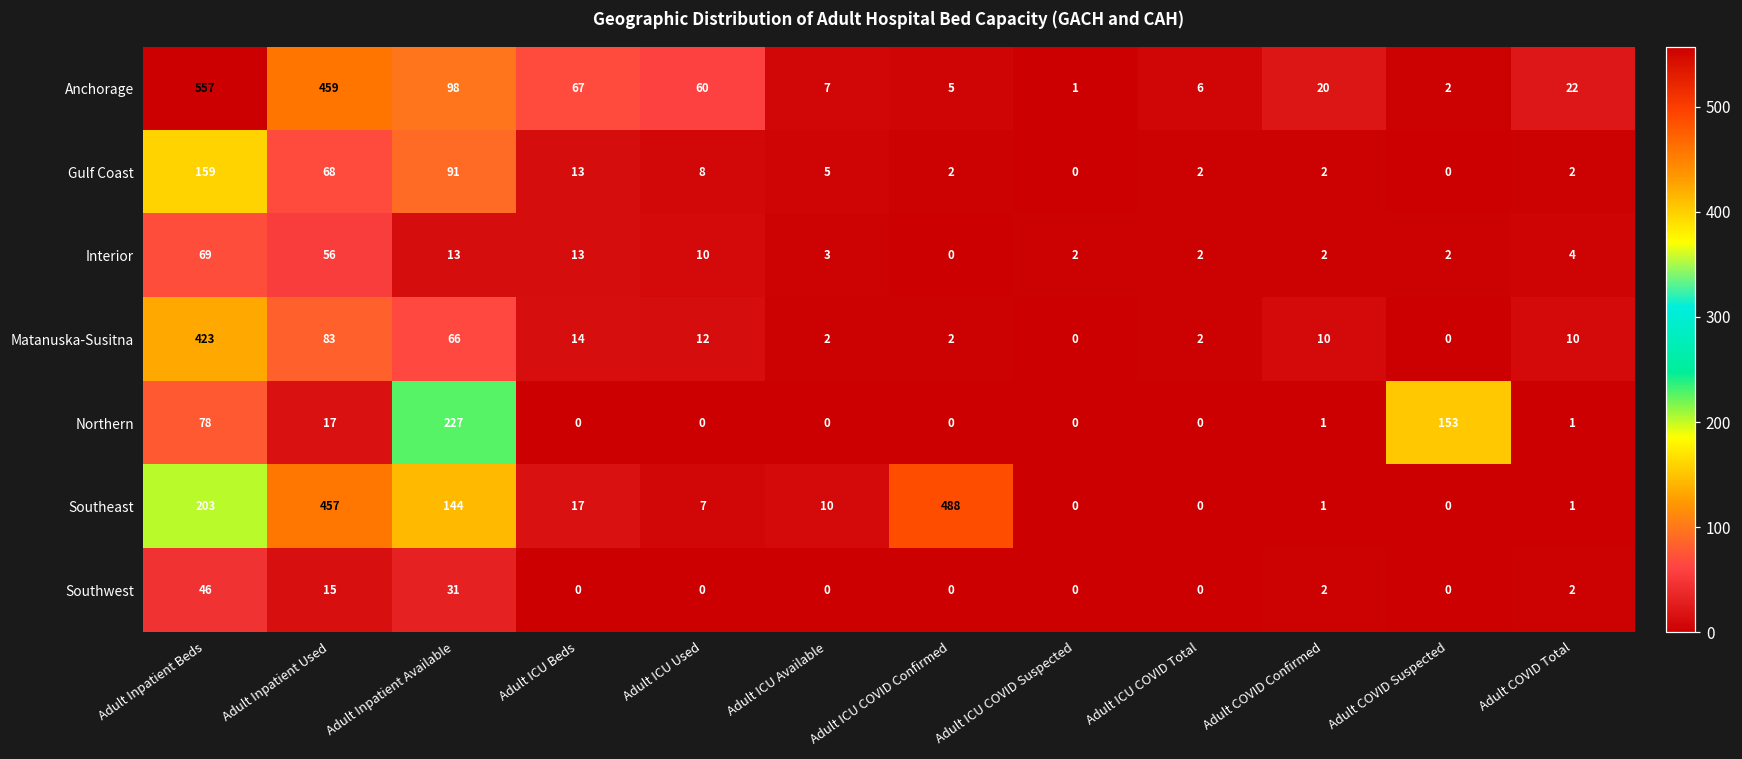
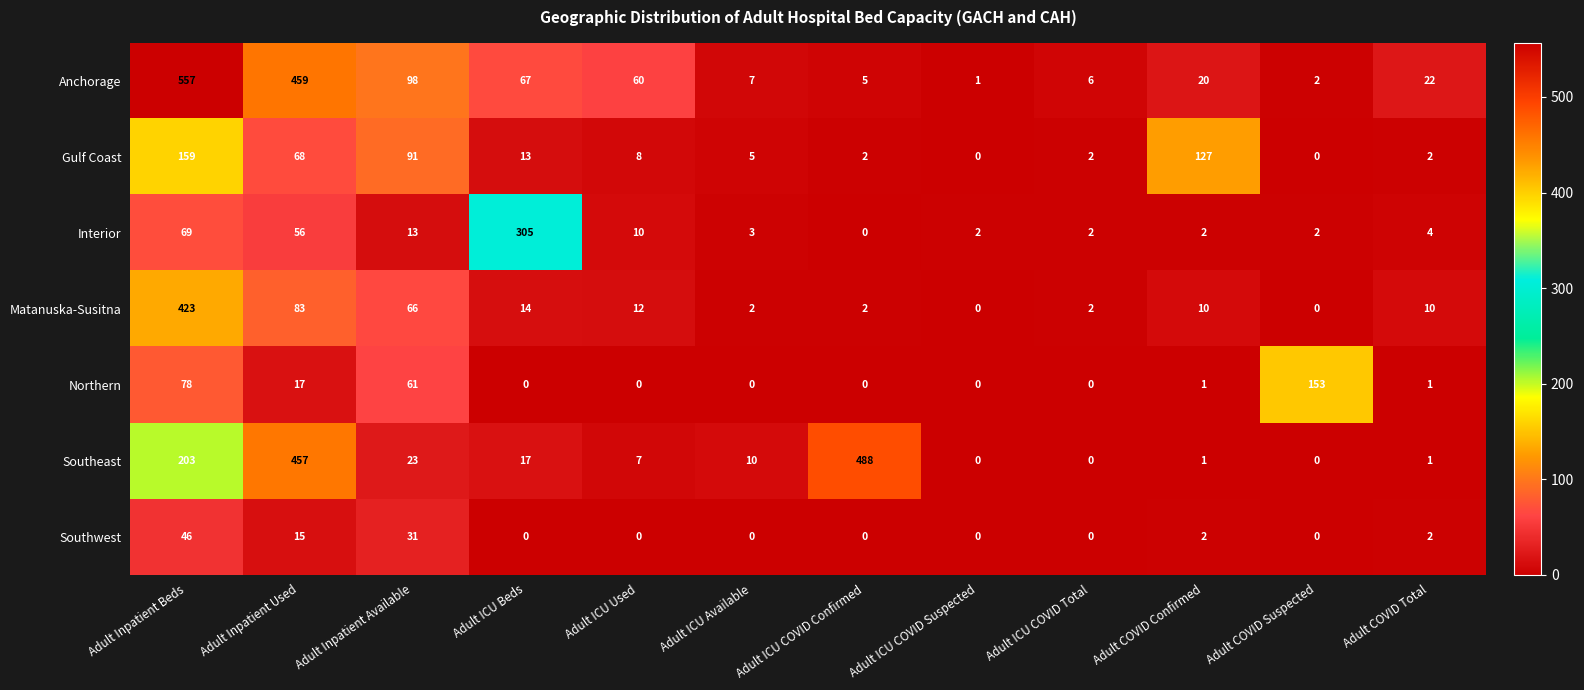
  {
    "Anchorage": {
      "Adult Inpatient Beds": 557,
      "Adult Inpatient Used": 459,
      "Adult Inpatient Available": 98,
      "Adult ICU Beds": 67,
      "Adult ICU Used": 60,
      "Adult ICU Available": 7,
      "Adult ICU COVID Confirmed": 5,
      "Adult ICU COVID Suspected": 1,
      "Adult ICU COVID Total": 6,
      "Adult COVID Confirmed": 20,
      "Adult COVID Suspected": 2,
      "Adult COVID Total": 22
    },
    "Gulf Coast": {
      "Adult Inpatient Beds": 159,
      "Adult Inpatient Used": 68,
      "Adult Inpatient Available": 91,
      "Adult ICU Beds": 13,
      "Adult ICU Used": 8,
      "Adult ICU Available": 5,
      "Adult ICU COVID Confirmed": 2,
      "Adult ICU COVID Suspected": 0,
      "Adult ICU COVID Total": 2,
-     "Adult COVID Confirmed": 2,
+     "Adult COVID Confirmed": 127,
      "Adult COVID Suspected": 0,
      "Adult COVID Total": 2
    },
    "Interior": {
      "Adult Inpatient Beds": 69,
      "Adult Inpatient Used": 56,
      "Adult Inpatient Available": 13,
-     "Adult ICU Beds": 13,
+     "Adult ICU Beds": 305,
      "Adult ICU Used": 10,
      "Adult ICU Available": 3,
      "Adult ICU COVID Confirmed": 0,
      "Adult ICU COVID Suspected": 2,
      "Adult ICU COVID Total": 2,
      "Adult COVID Confirmed": 2,
      "Adult COVID Suspected": 2,
      "Adult COVID Total": 4
    },
    "Matanuska-Susitna": {
      "Adult Inpatient Beds": 423,
      "Adult Inpatient Used": 83,
      "Adult Inpatient Available": 66,
      "Adult ICU Beds": 14,
      "Adult ICU Used": 12,
      "Adult ICU Available": 2,
      "Adult ICU COVID Confirmed": 2,
      "Adult ICU COVID Suspected": 0,
      "Adult ICU COVID Total": 2,
      "Adult COVID Confirmed": 10,
      "Adult COVID Suspected": 0,
      "Adult COVID Total": 10
    },
    "Northern": {
      "Adult Inpatient Beds": 78,
      "Adult Inpatient Used": 17,
-     "Adult Inpatient Available": 227,
+     "Adult Inpatient Available": 61,
      "Adult ICU Beds": 0,
      "Adult ICU Used": 0,
      "Adult ICU Available": 0,
      "Adult ICU COVID Confirmed": 0,
      "Adult ICU COVID Suspected": 0,
      "Adult ICU COVID Total": 0,
      "Adult COVID Confirmed": 1,
      "Adult COVID Suspected": 153,
      "Adult COVID Total": 1
    },
    "Southeast": {
      "Adult Inpatient Beds": 203,
      "Adult Inpatient Used": 457,
-     "Adult Inpatient Available": 144,
+     "Adult Inpatient Available": 23,
      "Adult ICU Beds": 17,
      "Adult ICU Used": 7,
      "Adult ICU Available": 10,
      "Adult ICU COVID Confirmed": 488,
      "Adult ICU COVID Suspected": 0,
      "Adult ICU COVID Total": 0,
      "Adult COVID Confirmed": 1,
      "Adult COVID Suspected": 0,
      "Adult COVID Total": 1
    },
    "Southwest": {
      "Adult Inpatient Beds": 46,
      "Adult Inpatient Used": 15,
      "Adult Inpatient Available": 31,
      "Adult ICU Beds": 0,
      "Adult ICU Used": 0,
      "Adult ICU Available": 0,
      "Adult ICU COVID Confirmed": 0,
      "Adult ICU COVID Suspected": 0,
      "Adult ICU COVID Total": 0,
      "Adult COVID Confirmed": 2,
      "Adult COVID Suspected": 0,
      "Adult COVID Total": 2
    }
  }
